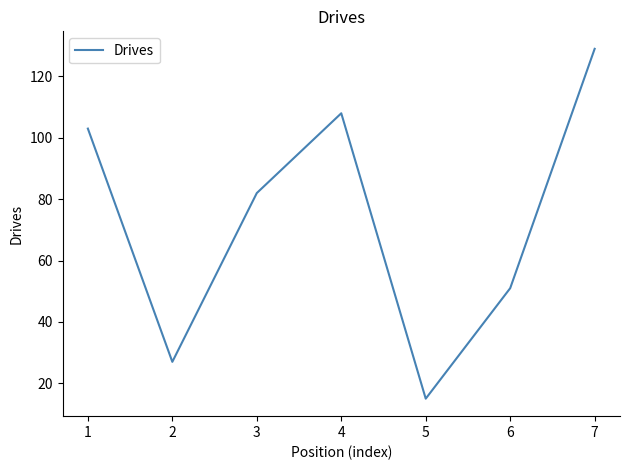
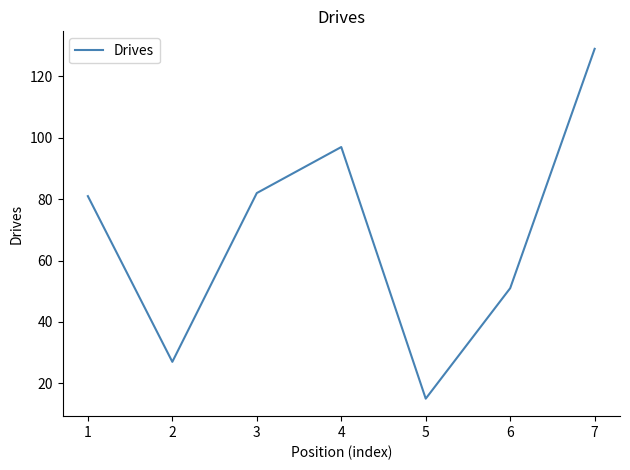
  {
-   "1": 103,
+   "1": 81,
    "2": 27,
    "3": 82,
-   "4": 108,
+   "4": 97,
    "5": 15,
    "6": 51,
    "7": 129
  }
